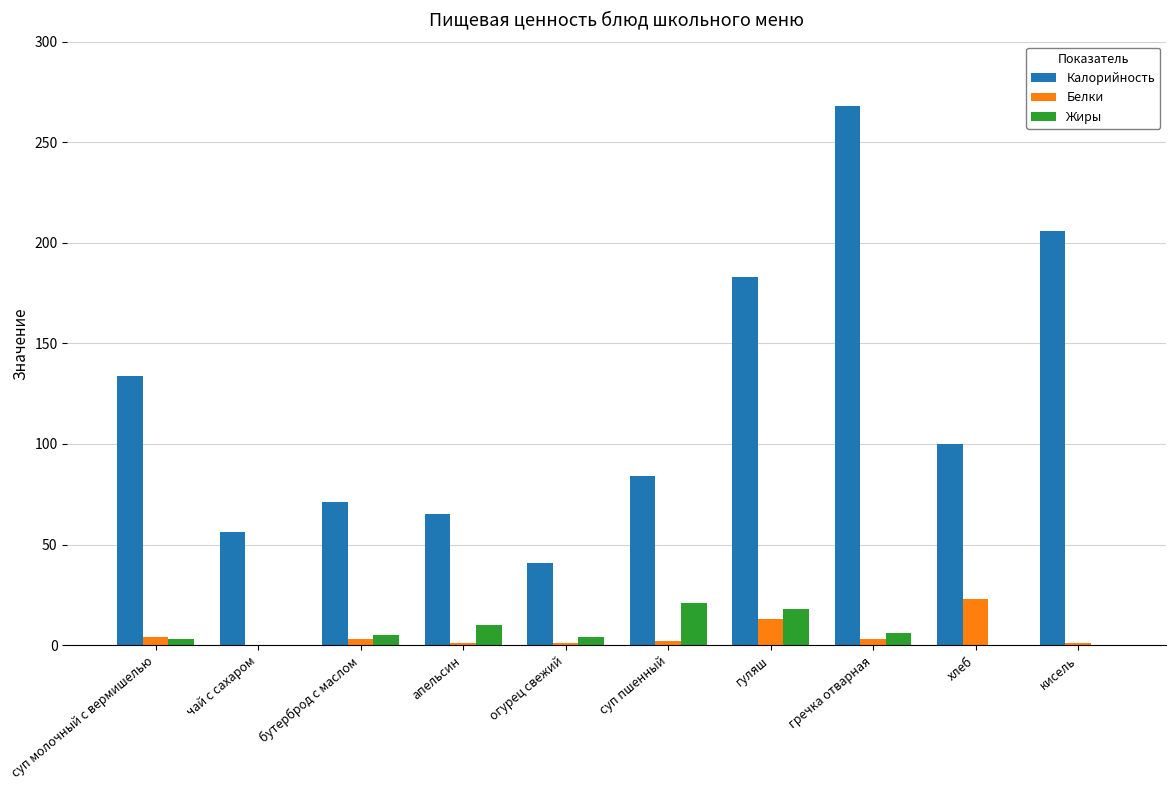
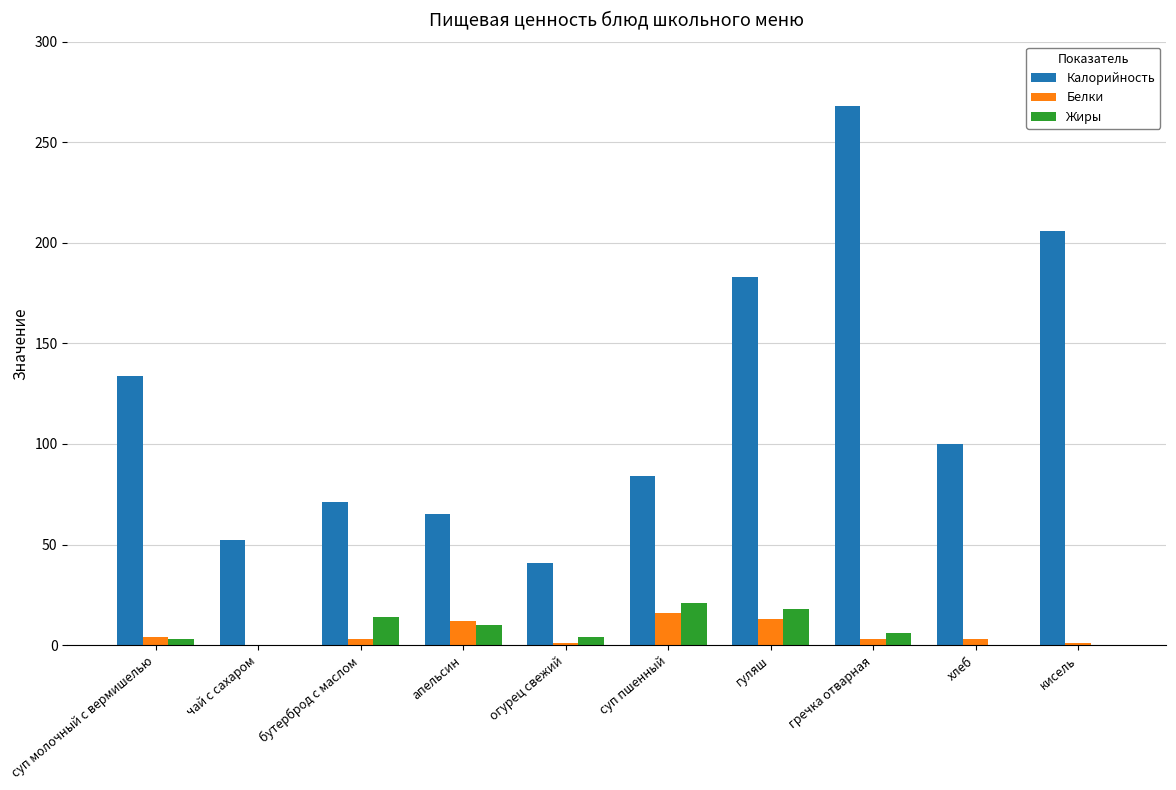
  {
    "Калорийность": {
      "суп молочный с вермишелью": 134,
-     "чай с сахаром": 56,
+     "чай с сахаром": 52,
      "бутерброд с маслом": 71,
      "апельсин": 65,
      "огурец свежий": 41,
      "суп пшенный": 84,
      "гуляш": 183,
      "гречка отварная": 268,
      "хлеб": 100,
      "кисель": 206
    },
    "Белки": {
      "суп молочный с вермишелью": 4,
      "чай с сахаром": 0,
      "бутерброд с маслом": 3,
-     "апельсин": 1,
-     "суп пшенный": 2,
+     "апельсин": 12,
+     "суп пшенный": 16,
      "гуляш": 13,
      "гречка отварная": 3,
-     "хлеб": 23
+     "хлеб": 3
    },
    "Жиры": {
      "суп молочный с вермишелью": 3,
      "чай с сахаром": 0,
-     "бутерброд с маслом": 5,
+     "бутерброд с маслом": 14,
      "апельсин": 10,
      "огурец свежий": 4,
      "суп пшенный": 21,
      "гуляш": 18,
      "гречка отварная": 6,
      "хлеб": 0,
      "кисель": 0
    }
  }
